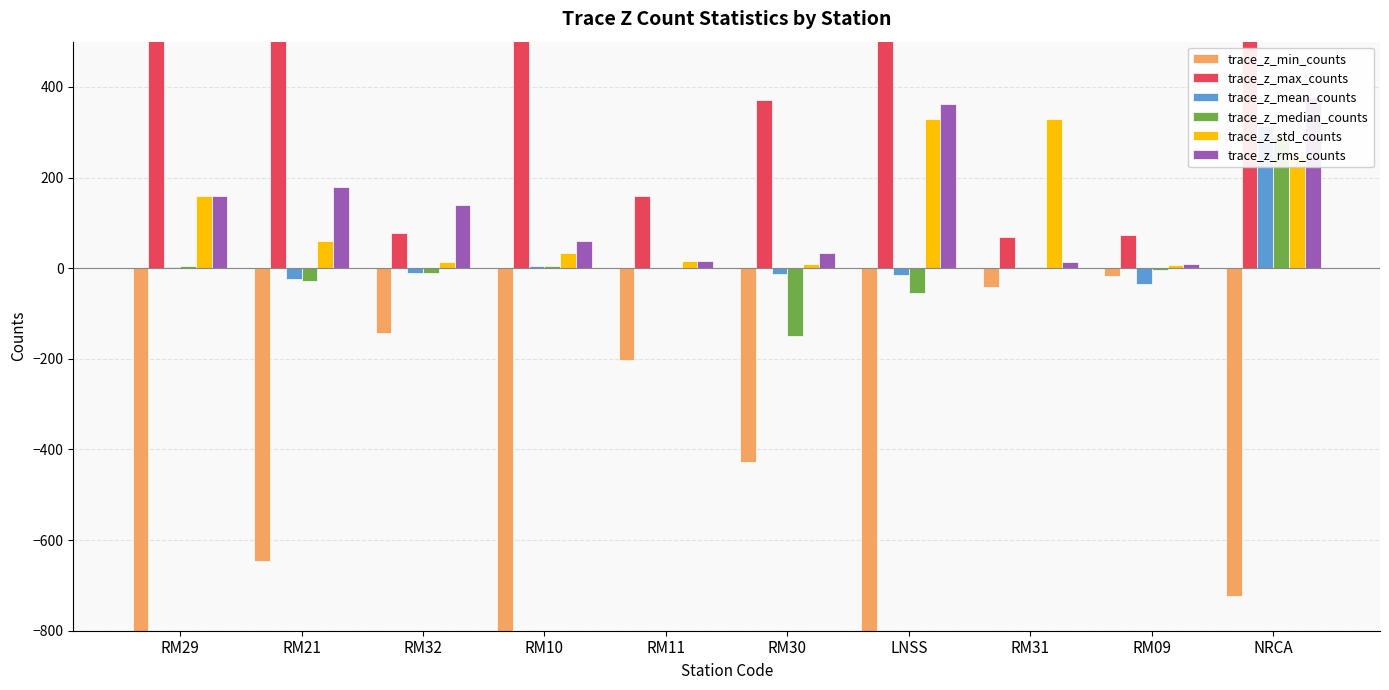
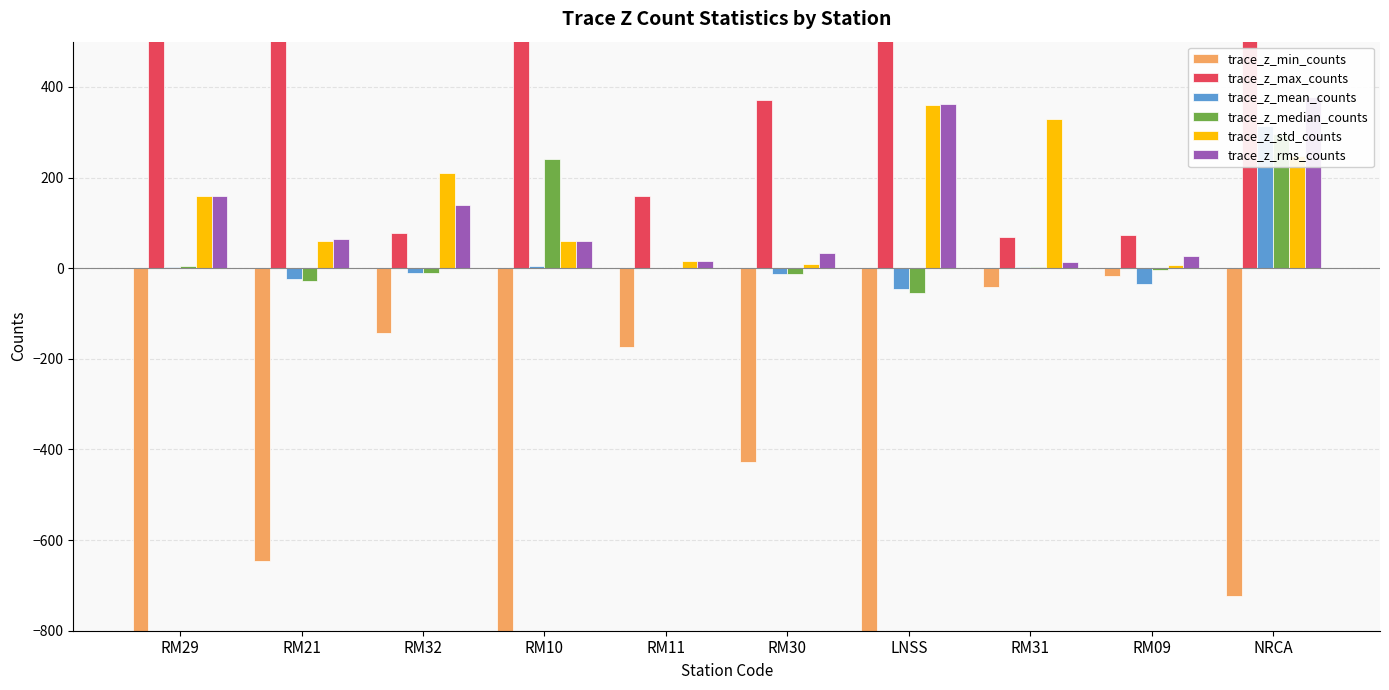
  {
    "trace_z_min_counts": {
      "RM21": -650,
      "RM32": -140,
-     "RM11": -200,
+     "RM11": -170,
      "RM30": -430,
      "RM31": -40,
      "RM09": -20,
      "NRCA": -720
    },
    "trace_z_max_counts": {
      "RM32": 80,
      "RM11": 160,
      "RM30": 370,
      "RM31": 70,
      "RM09": 70
    },
    "trace_z_mean_counts": {
      "RM21": -20,
      "RM32": -10,
      "RM10": 10,
      "RM30": -10,
-     "LNSS": -10,
+     "LNSS": -50,
      "RM09": -30
    },
    "trace_z_median_counts": {
      "RM21": -30,
      "RM32": -10,
-     "RM10": 10,
-     "RM30": -150,
+     "RM10": 240,
+     "RM30": -10,
      "LNSS": -50
    },
    "trace_z_std_counts": {
      "RM29": 160,
      "RM21": 60,
-     "RM32": 10,
-     "RM10": 30,
+     "RM32": 210,
+     "RM10": 60,
      "RM11": 20,
      "RM30": 10,
-     "LNSS": 330,
+     "LNSS": 360,
      "RM31": 330,
      "RM09": 10
    },
    "trace_z_rms_counts": {
      "RM29": 160,
-     "RM21": 180,
+     "RM21": 60,
      "RM32": 140,
      "RM10": 60,
      "RM11": 20,
      "RM30": 30,
      "LNSS": 360,
      "RM31": 10,
-     "RM09": 10
+     "RM09": 30
    }
  }
